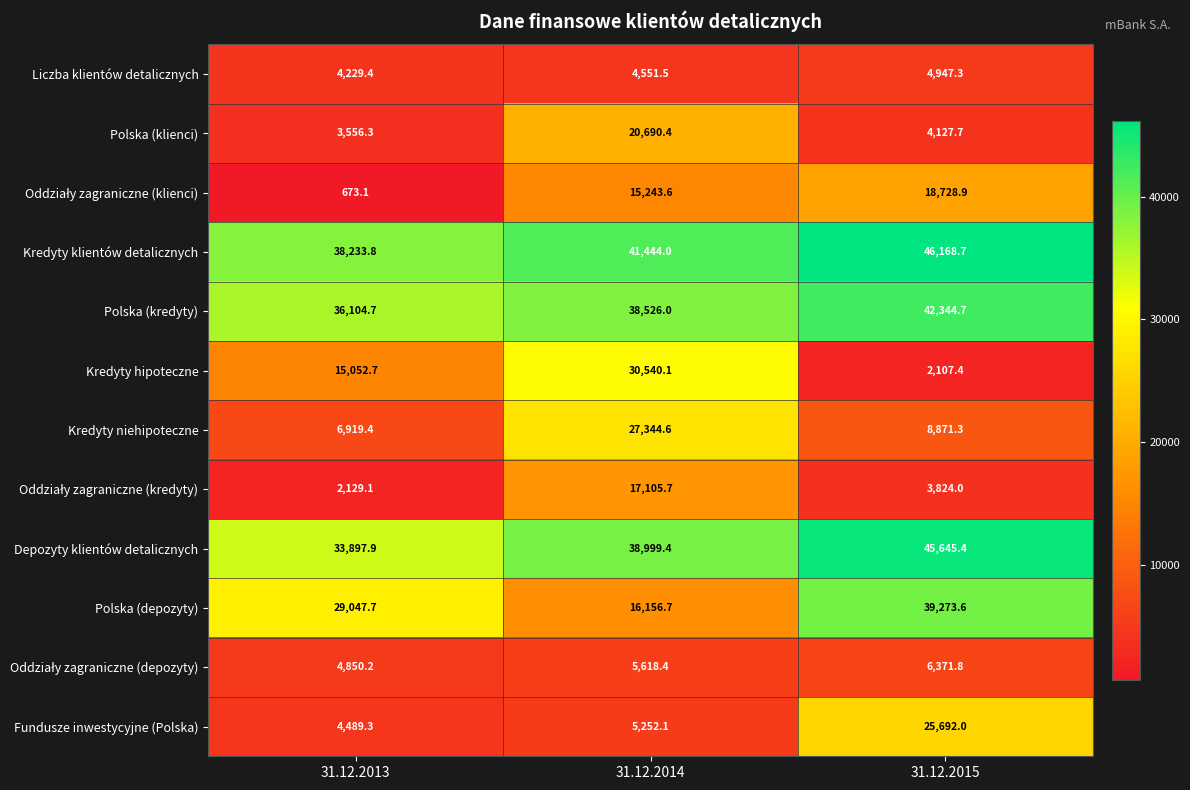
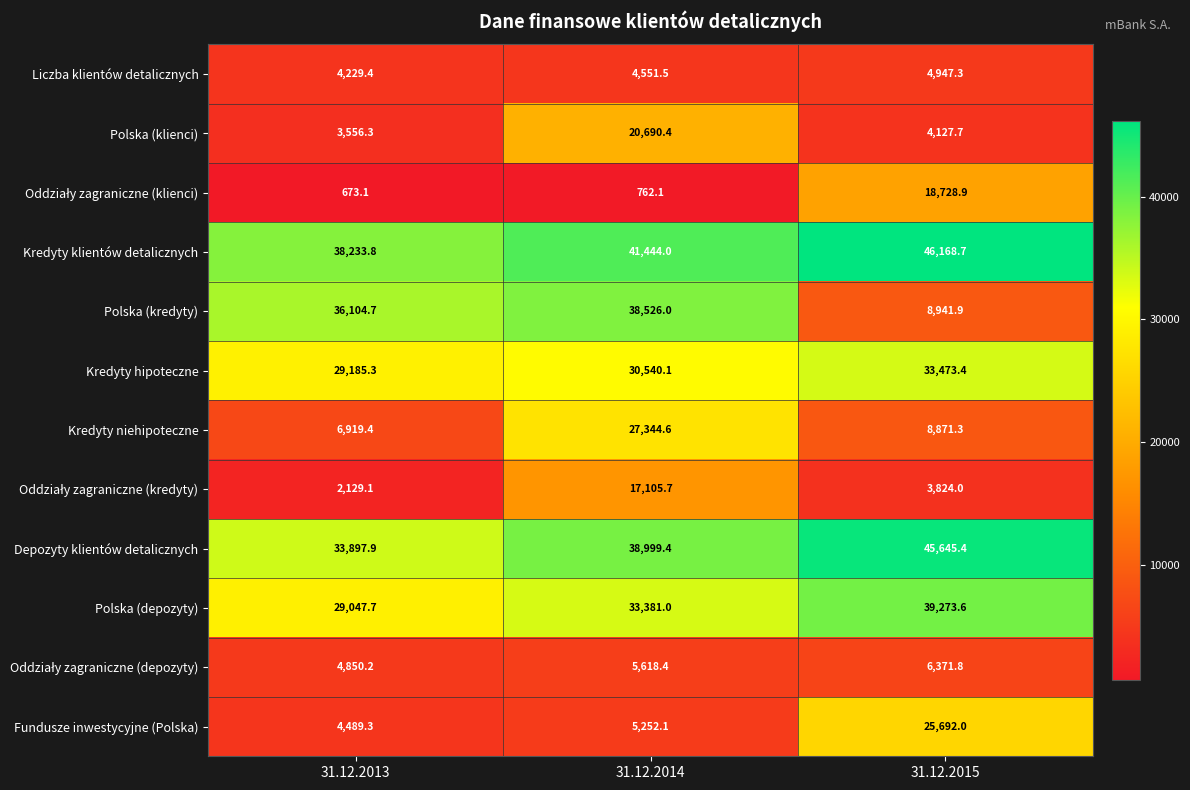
  {
    "Liczba klientów detalicznych": {
      "31.12.2013": "4,229.4",
      "31.12.2014": "4,551.5",
      "31.12.2015": "4,947.3"
    },
    "Polska (klienci)": {
      "31.12.2013": "3,556.3",
      "31.12.2014": "20,690.4",
      "31.12.2015": "4,127.7"
    },
    "Oddziały zagraniczne (klienci)": {
      "31.12.2013": "673.1",
-     "31.12.2014": "15,243.6",
+     "31.12.2014": "762.1",
      "31.12.2015": "18,728.9"
    },
    "Kredyty klientów detalicznych": {
      "31.12.2013": "38,233.8",
      "31.12.2014": "41,444.0",
      "31.12.2015": "46,168.7"
    },
    "Polska (kredyty)": {
      "31.12.2013": "36,104.7",
      "31.12.2014": "38,526.0",
-     "31.12.2015": "42,344.7"
+     "31.12.2015": "8,941.9"
    },
    "Kredyty hipoteczne": {
-     "31.12.2013": "15,052.7",
+     "31.12.2013": "29,185.3",
      "31.12.2014": "30,540.1",
-     "31.12.2015": "2,107.4"
+     "31.12.2015": "33,473.4"
    },
    "Kredyty niehipoteczne": {
      "31.12.2013": "6,919.4",
      "31.12.2014": "27,344.6",
      "31.12.2015": "8,871.3"
    },
    "Oddziały zagraniczne (kredyty)": {
      "31.12.2013": "2,129.1",
      "31.12.2014": "17,105.7",
      "31.12.2015": "3,824.0"
    },
    "Depozyty klientów detalicznych": {
      "31.12.2013": "33,897.9",
      "31.12.2014": "38,999.4",
      "31.12.2015": "45,645.4"
    },
    "Polska (depozyty)": {
      "31.12.2013": "29,047.7",
-     "31.12.2014": "16,156.7",
+     "31.12.2014": "33,381.0",
      "31.12.2015": "39,273.6"
    },
    "Oddziały zagraniczne (depozyty)": {
      "31.12.2013": "4,850.2",
      "31.12.2014": "5,618.4",
      "31.12.2015": "6,371.8"
    },
    "Fundusze inwestycyjne (Polska)": {
      "31.12.2013": "4,489.3",
      "31.12.2014": "5,252.1",
      "31.12.2015": "25,692.0"
    }
  }
